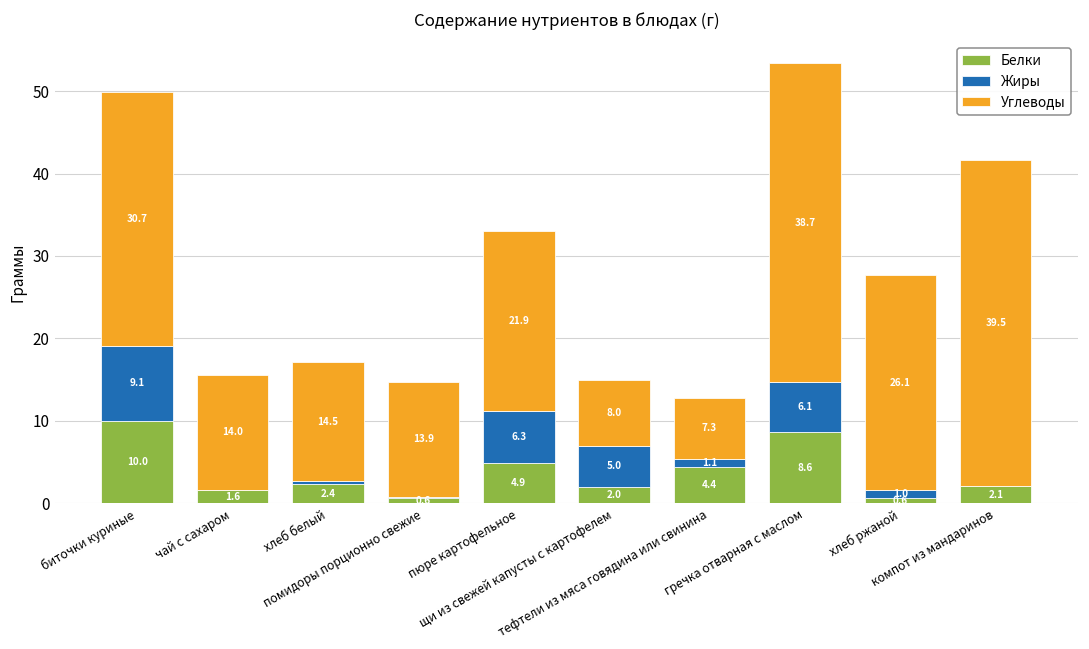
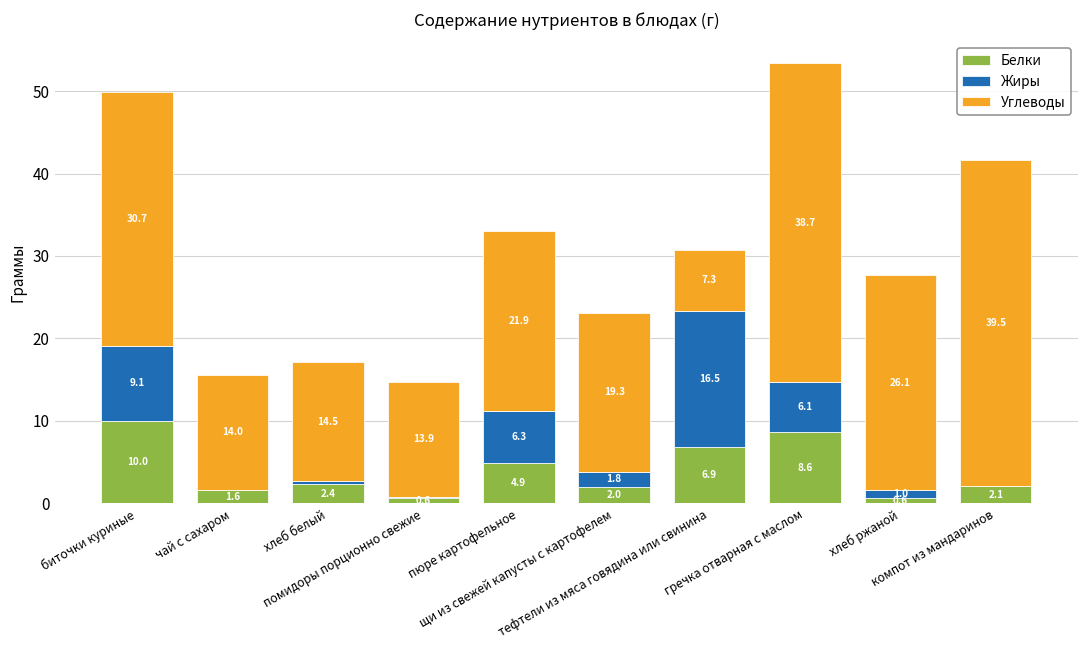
  {
    "Белки": {
      "биточки куриные": 10.0,
      "чай с сахаром": 1.6,
      "хлеб белый": 2.4,
      "помидоры порционно свежие": 0.6,
      "пюре картофельное": 4.9,
      "щи из свежей капусты с картофелем": 2.0,
-     "тефтели из мяса говядина или свинина": 4.4,
+     "тефтели из мяса говядина или свинина": 6.9,
      "гречка отварная с маслом": 8.6,
      "компот из мандаринов": 2.1
    },
    "Жиры": {
      "биточки куриные": 9.1,
      "пюре картофельное": 6.3,
-     "щи из свежей капусты с картофелем": 5.0,
-     "тефтели из мяса говядина или свинина": 1.1,
+     "щи из свежей капусты с картофелем": 1.8,
+     "тефтели из мяса говядина или свинина": 16.5,
      "гречка отварная с маслом": 6.1
    },
    "Углеводы": {
      "биточки куриные": 30.7,
      "чай с сахаром": 14.0,
      "хлеб белый": 14.5,
      "помидоры порционно свежие": 13.9,
      "пюре картофельное": 21.9,
-     "щи из свежей капусты с картофелем": 8.0,
+     "щи из свежей капусты с картофелем": 19.3,
      "тефтели из мяса говядина или свинина": 7.3,
      "гречка отварная с маслом": 38.7,
      "хлеб ржаной": 26.1,
      "компот из мандаринов": 39.5
    }
  }
